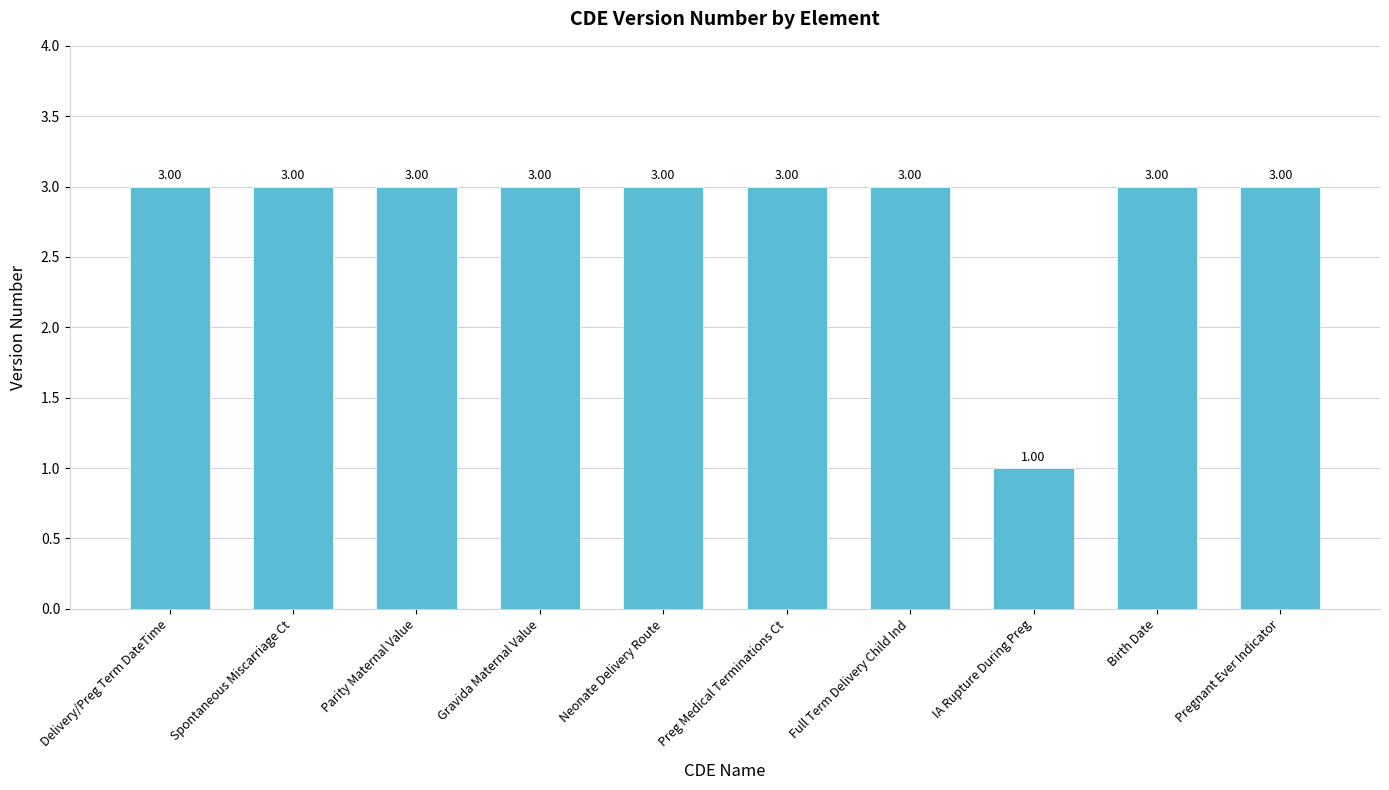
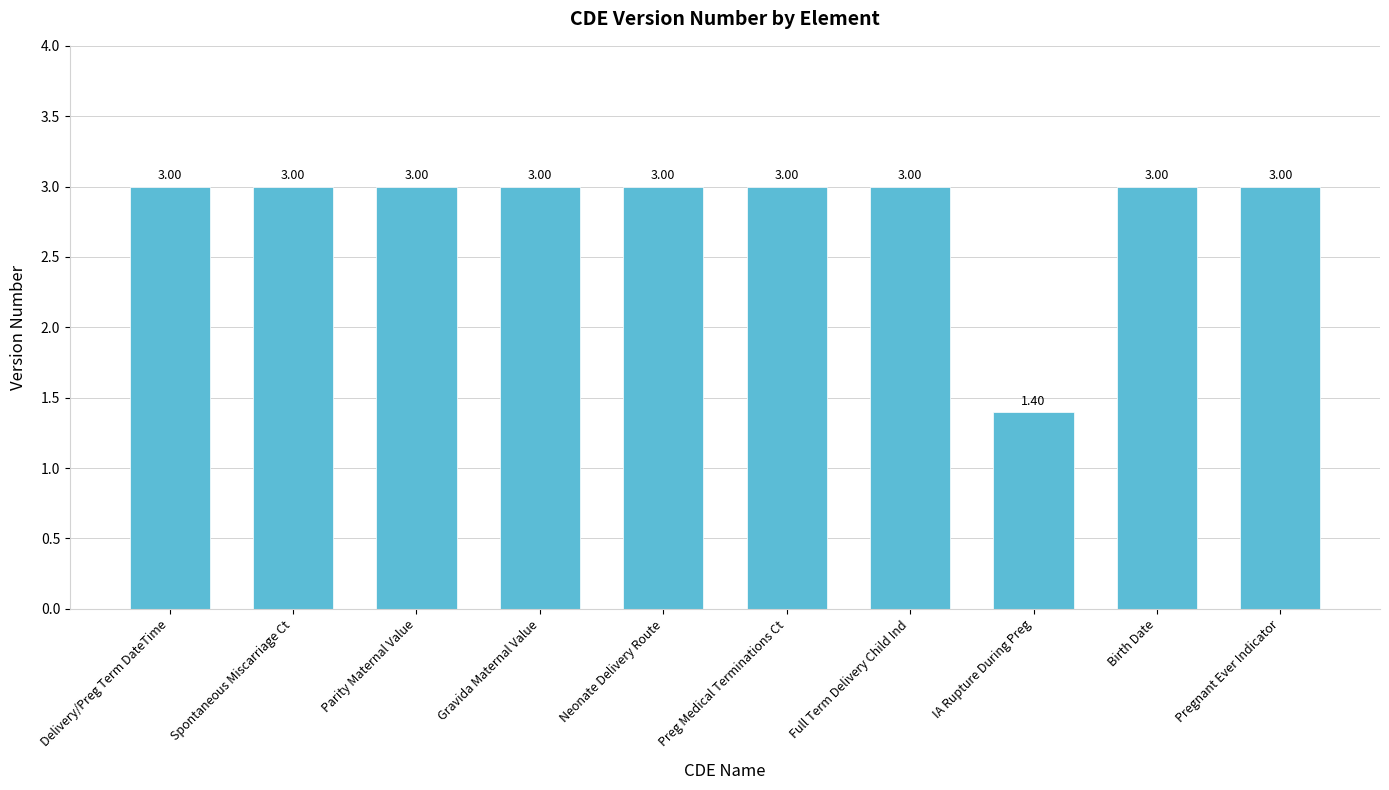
  {
    "Delivery/Preg Term DateTime": 3.00,
    "Spontaneous Miscarriage Ct": 3.00,
    "Parity Maternal Value": 3.00,
    "Gravida Maternal Value": 3.00,
    "Neonate Delivery Route": 3.00,
    "Preg Medical Terminations Ct": 3.00,
    "Full Term Delivery Child Ind": 3.00,
-   "IA Rupture During Preg": 1.00,
+   "IA Rupture During Preg": 1.40,
    "Birth Date": 3.00,
    "Pregnant Ever Indicator": 3.00
  }
